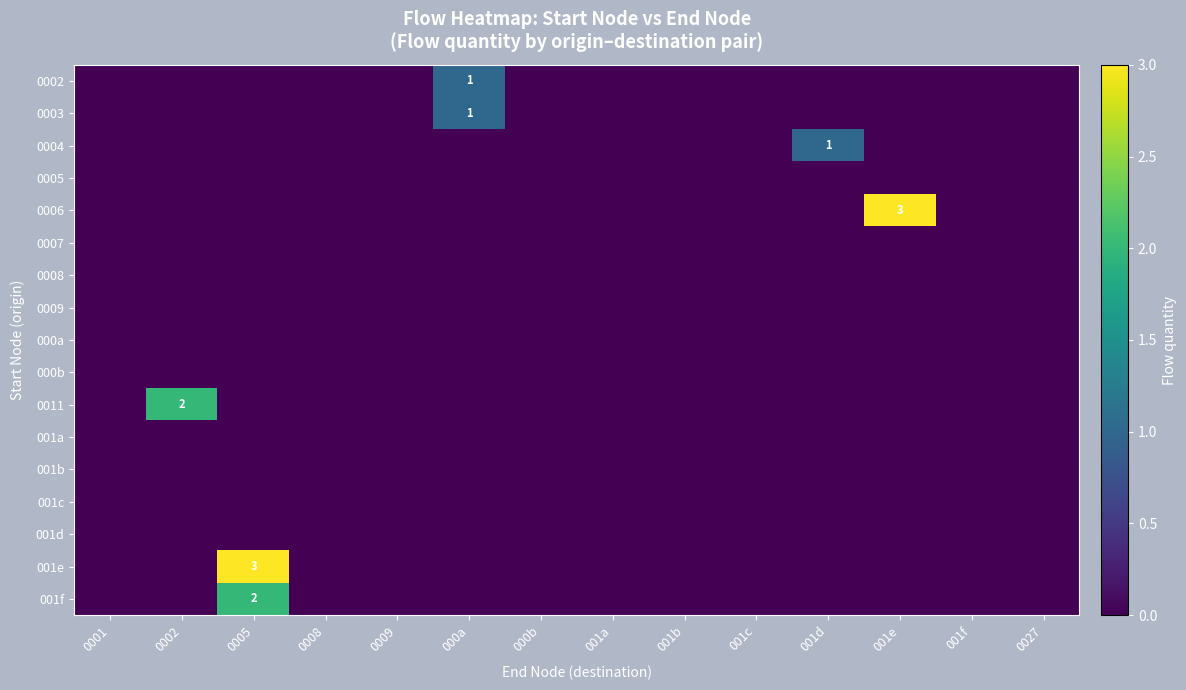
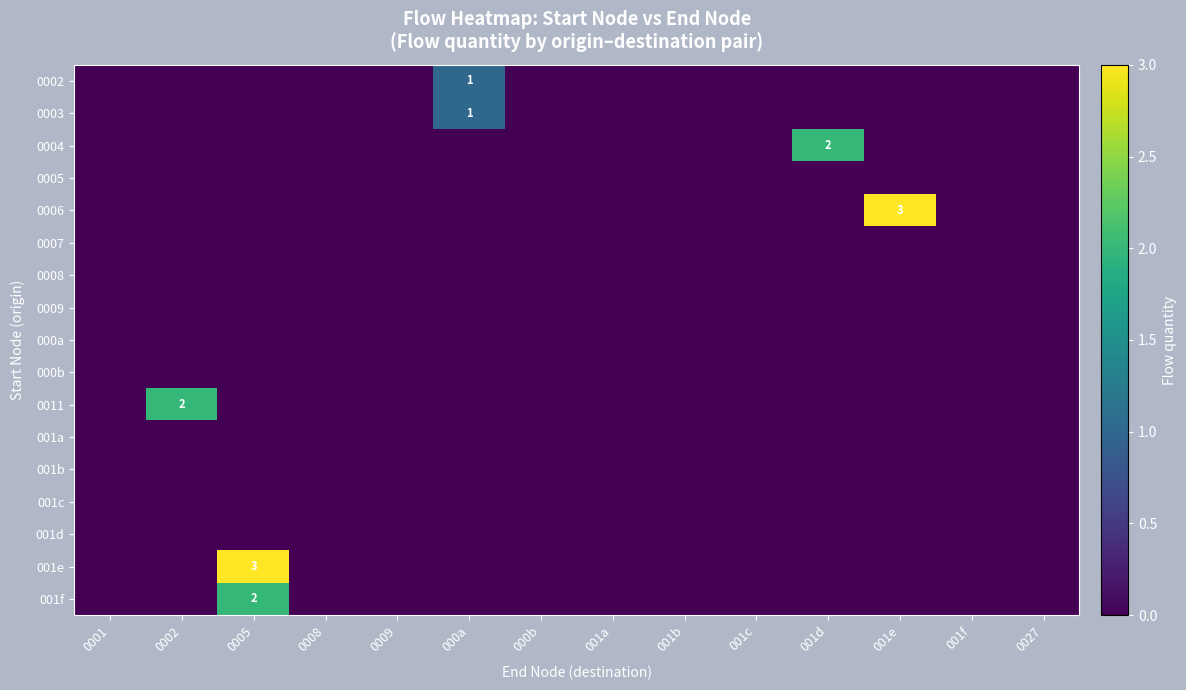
  {
    "0002": {
      "000a": 1
    },
    "0003": {
      "000a": 1
    },
    "0004": {
-     "001d": 1
+     "001d": 2
    },
    "0006": {
      "001e": 3
    },
    "0011": {
      "0002": 2
    },
    "001e": {
      "0005": 3
    },
    "001f": {
      "0005": 2
    }
  }
